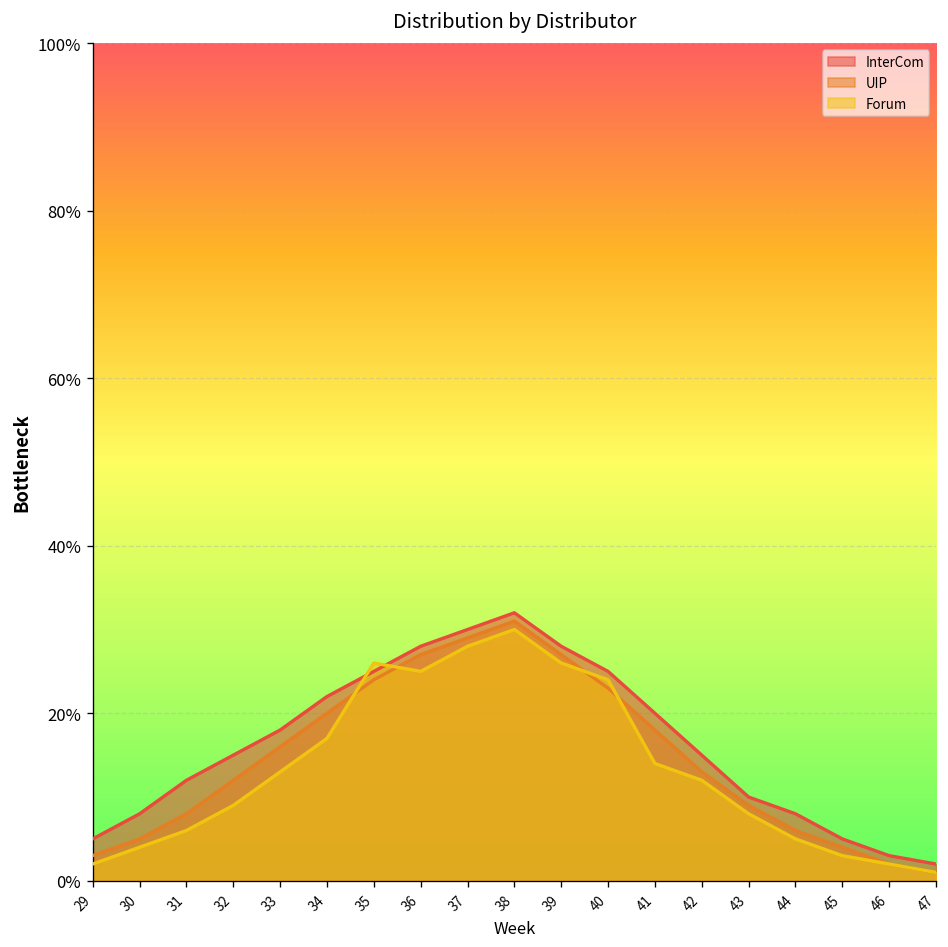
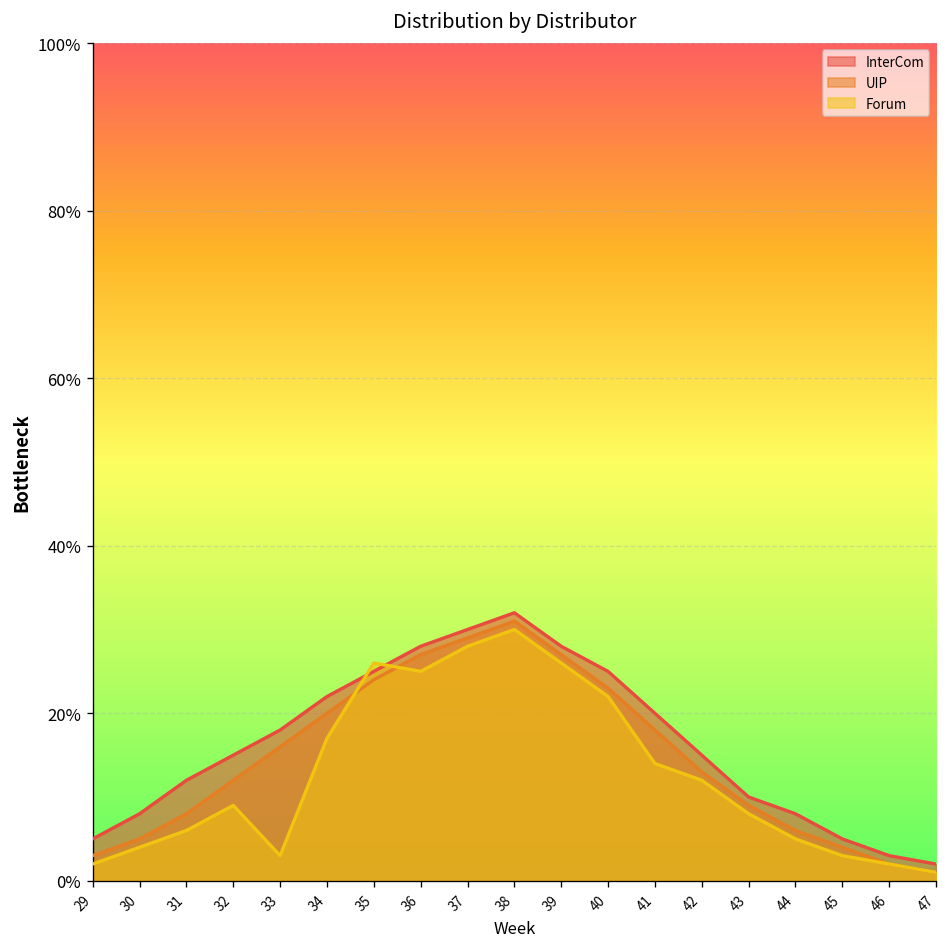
  {
    "Forum": {
      "29": "2%",
      "30": "4%",
      "31": "6%",
      "32": "9%",
-     "33": "13%",
+     "33": "3%",
      "34": "17%",
      "35": "26%",
      "36": "25%",
      "37": "28%",
      "38": "30%",
      "39": "26%",
-     "40": "24%",
+     "40": "22%",
      "41": "14%",
      "42": "12%",
      "43": "8%",
      "44": "5%",
      "45": "3%"
    }
  }
